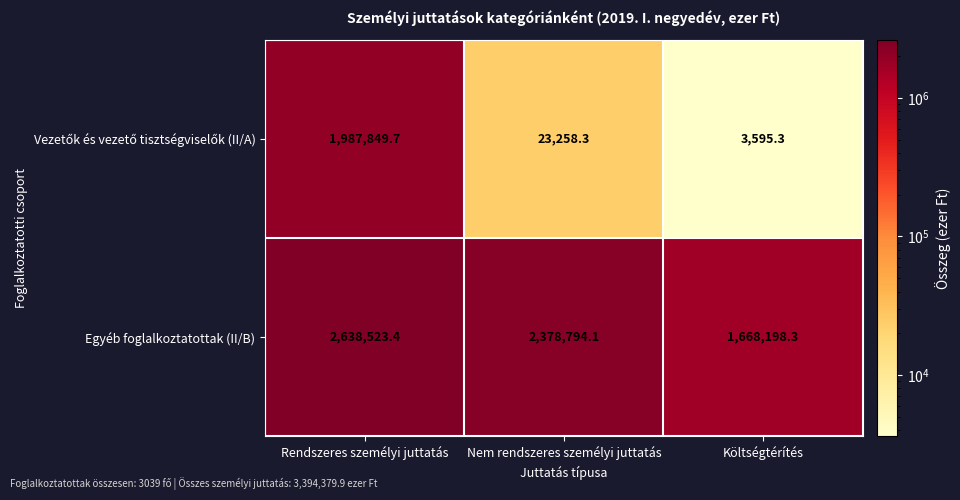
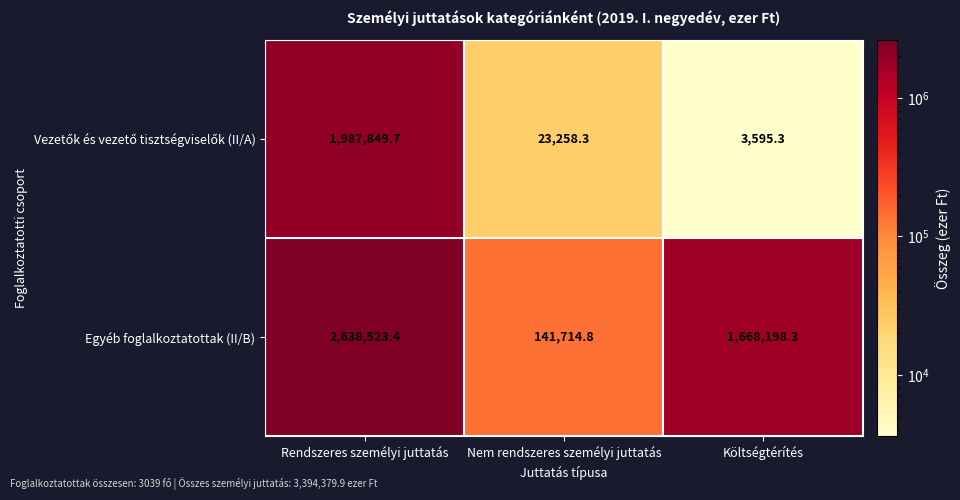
  {
    "Vezetők és vezető tisztségviselők (II/A)": {
      "Rendszeres személyi juttatás": "1,987,849.7",
      "Nem rendszeres személyi juttatás": "23,258.3",
      "Költségtérítés": "3,595.3"
    },
    "Egyéb foglalkoztatottak (II/B)": {
      "Rendszeres személyi juttatás": "2,638,523.4",
-     "Nem rendszeres személyi juttatás": "2,378,794.1",
+     "Nem rendszeres személyi juttatás": "141,714.8",
      "Költségtérítés": "1,668,198.3"
    }
  }
